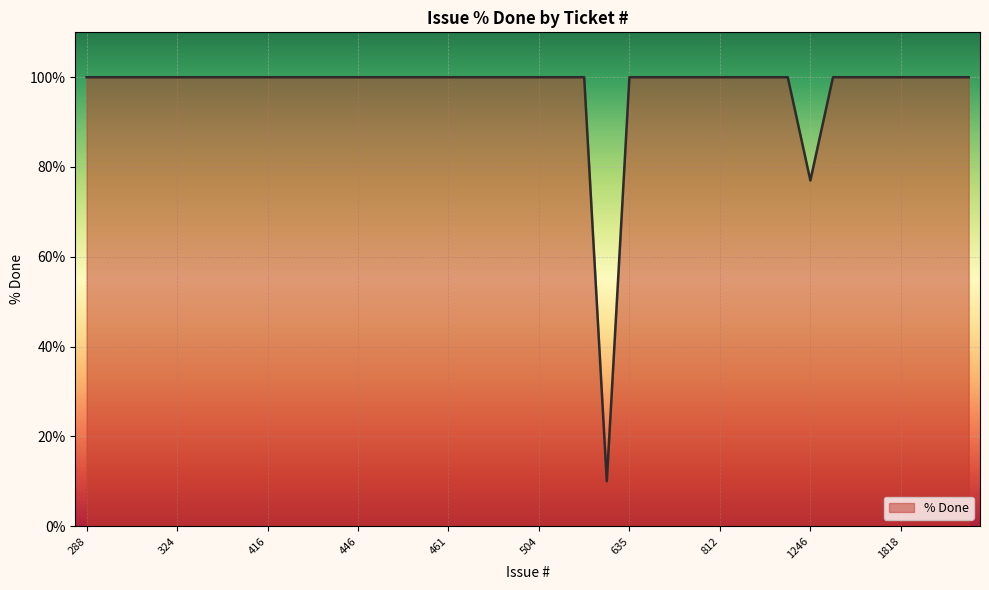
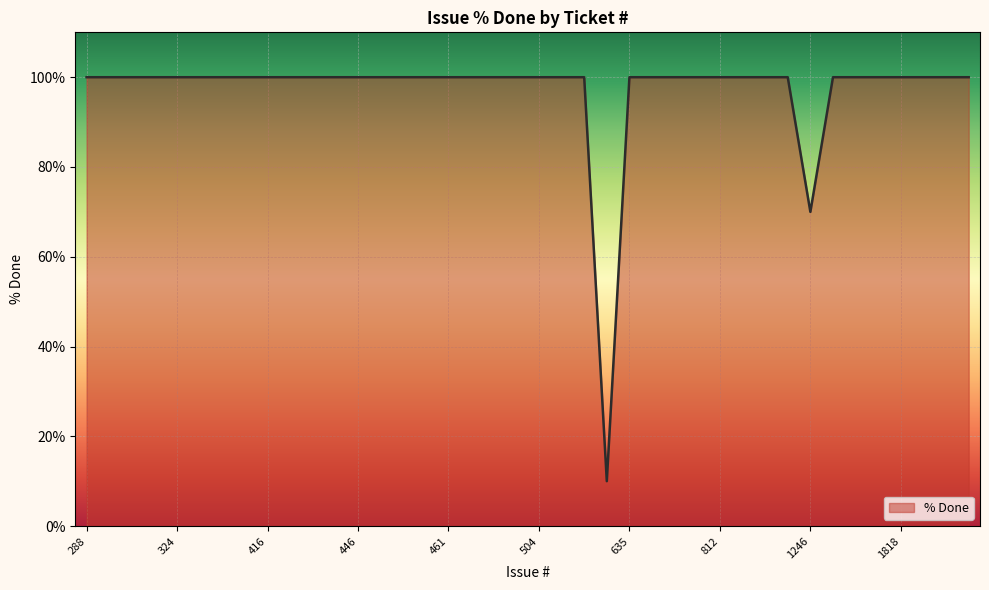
  {
    "288": "100%",
    "324": "100%",
    "416": "100%",
    "446": "100%",
    "461": "100%",
    "504": "100%",
    "635": "100%",
    "812": "100%",
-   "1246": "77%",
+   "1246": "70%",
    "1818": "100%"
  }
